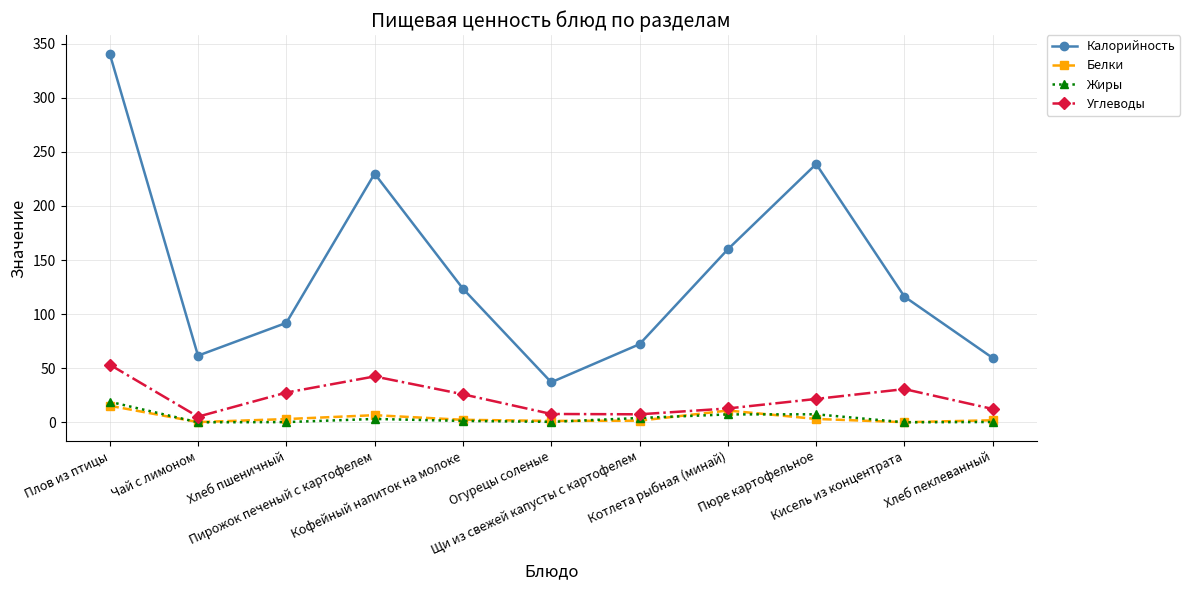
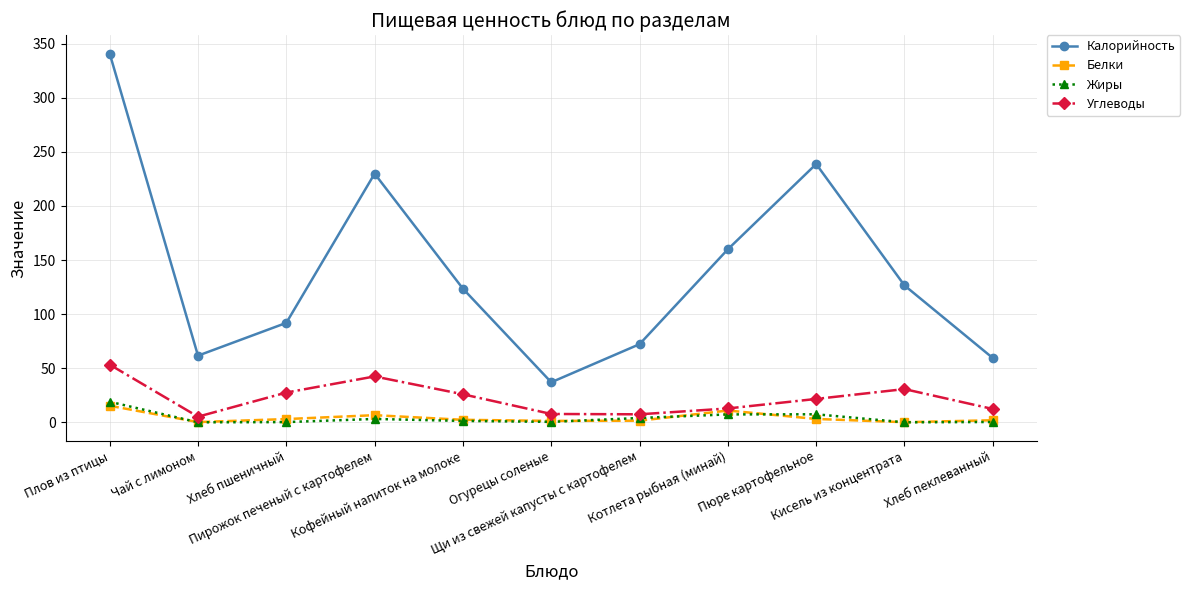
  {
    "Калорийность": {
      "Плов из птицы": 341,
      "Чай с лимоном": 62,
      "Хлеб пшеничный": 92,
      "Пирожок печеный с картофелем": 230,
      "Кофейный напиток на молоке": 124,
      "Огурецы соленые": 37,
      "Щи из свежей капусты с картофелем": 72,
      "Котлета рыбная (минай)": 160,
      "Пюре картофельное": 239,
-     "Кисель из концентрата": 116,
+     "Кисель из концентрата": 127,
      "Хлеб пеклеванный": 59
    },
    "Белки": {
      "Плов из птицы": 15,
      "Хлеб пшеничный": 3,
      "Пирожок печеный с картофелем": 7,
      "Щи из свежей капусты с картофелем": 2,
      "Пюре картофельное": 3
    },
    "Жиры": {
      "Плов из птицы": 19,
      "Хлеб пшеничный": 0,
      "Пирожок печеный с картофелем": 3,
      "Щи из свежей капусты с картофелем": 4,
      "Котлета рыбная (минай)": 7,
      "Пюре картофельное": 7
    },
    "Углеводы": {
      "Плов из птицы": 53,
      "Чай с лимоном": 5,
      "Хлеб пшеничный": 28,
      "Пирожок печеный с картофелем": 42,
      "Кофейный напиток на молоке": 26,
      "Огурецы соленые": 8,
      "Щи из свежей капусты с картофелем": 7,
      "Пюре картофельное": 22,
      "Кисель из концентрата": 31,
      "Хлеб пеклеванный": 12
    }
  }
